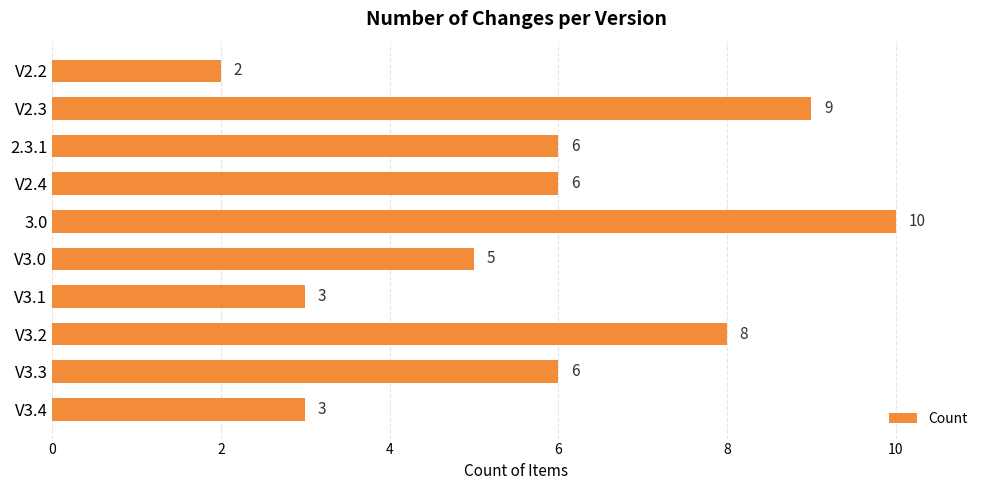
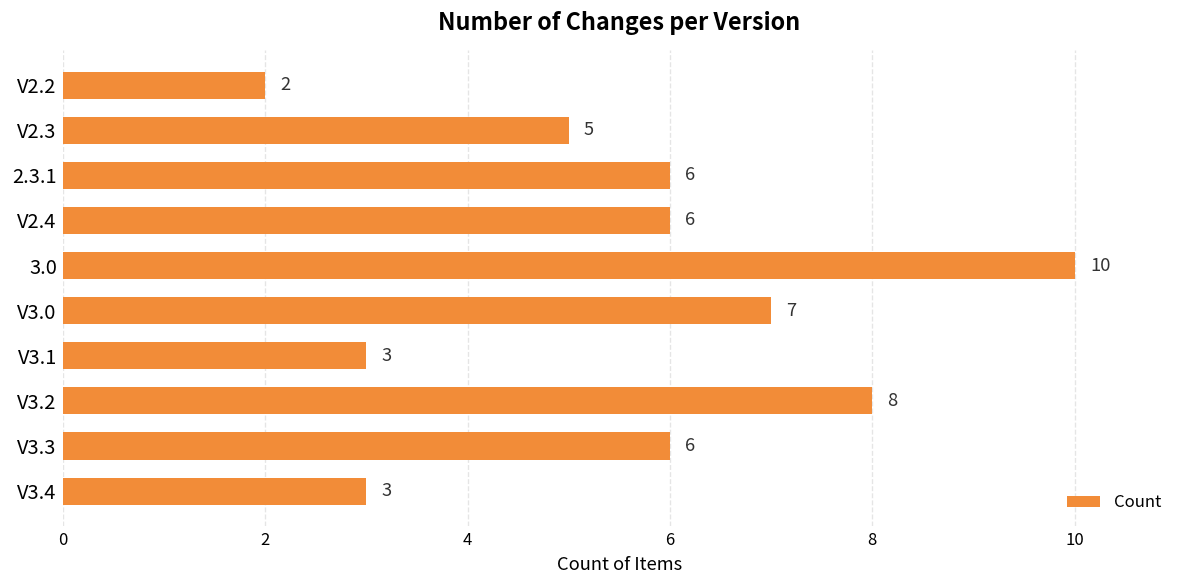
  {
    "V2.2": 2,
-   "V2.3": 9,
+   "V2.3": 5,
    "2.3.1": 6,
    "V2.4": 6,
    "3.0": 10,
-   "V3.0": 5,
+   "V3.0": 7,
    "V3.1": 3,
    "V3.2": 8,
    "V3.3": 6,
    "V3.4": 3
  }
